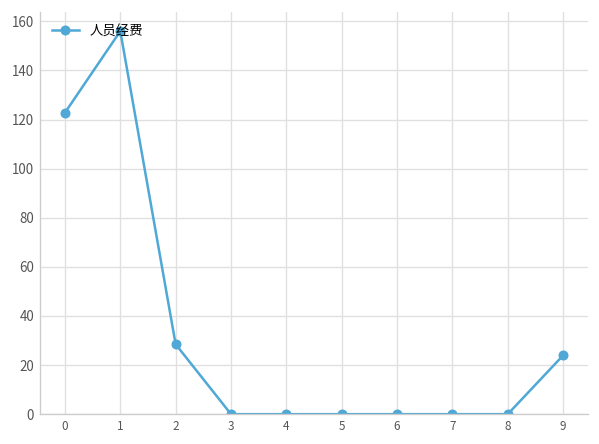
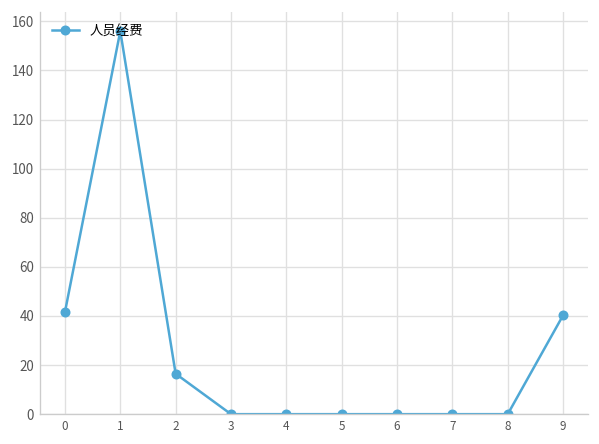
  {
-   "0": 123,
+   "0": 42,
    "1": 156,
-   "2": 28,
+   "2": 16,
    "3": 0,
    "4": 0,
    "5": 0,
    "6": 0,
    "7": 0,
    "8": 0,
-   "9": 24
+   "9": 40
  }
